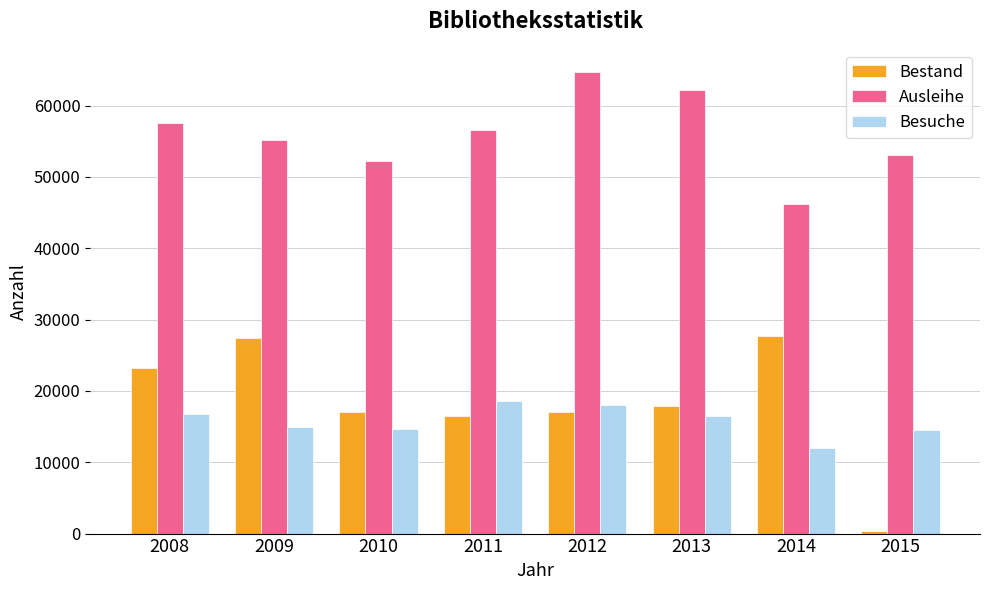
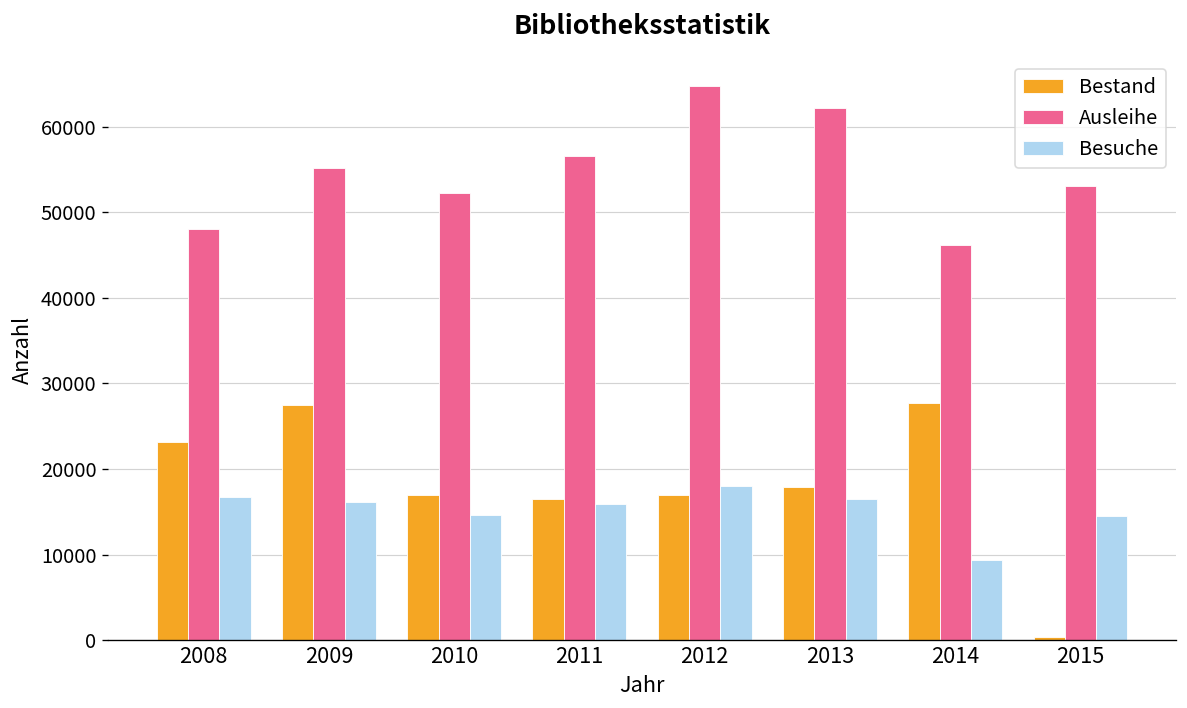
  {
    "Bestand": {
      "2008": 23000,
      "2009": 27000,
      "2010": 17000,
      "2011": 17000,
      "2012": 17000,
      "2013": 18000,
      "2014": 28000
    },
    "Ausleihe": {
-     "2008": 58000,
+     "2008": 48000,
      "2009": 55000,
      "2010": 52000,
      "2011": 57000,
      "2012": 65000,
      "2013": 62000,
      "2014": 46000,
      "2015": 53000
    },
    "Besuche": {
      "2008": 17000,
-     "2009": 15000,
+     "2009": 16000,
      "2010": 15000,
-     "2011": 19000,
+     "2011": 16000,
      "2012": 18000,
      "2013": 17000,
-     "2014": 12000,
+     "2014": 9000,
      "2015": 15000
    }
  }
